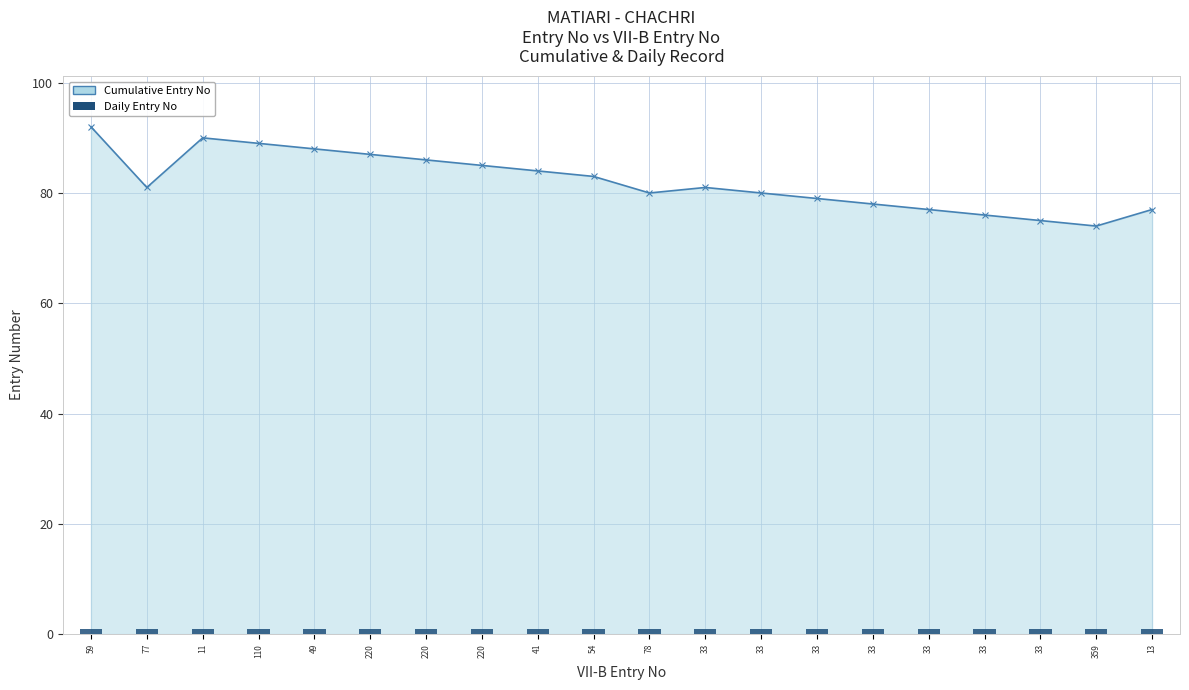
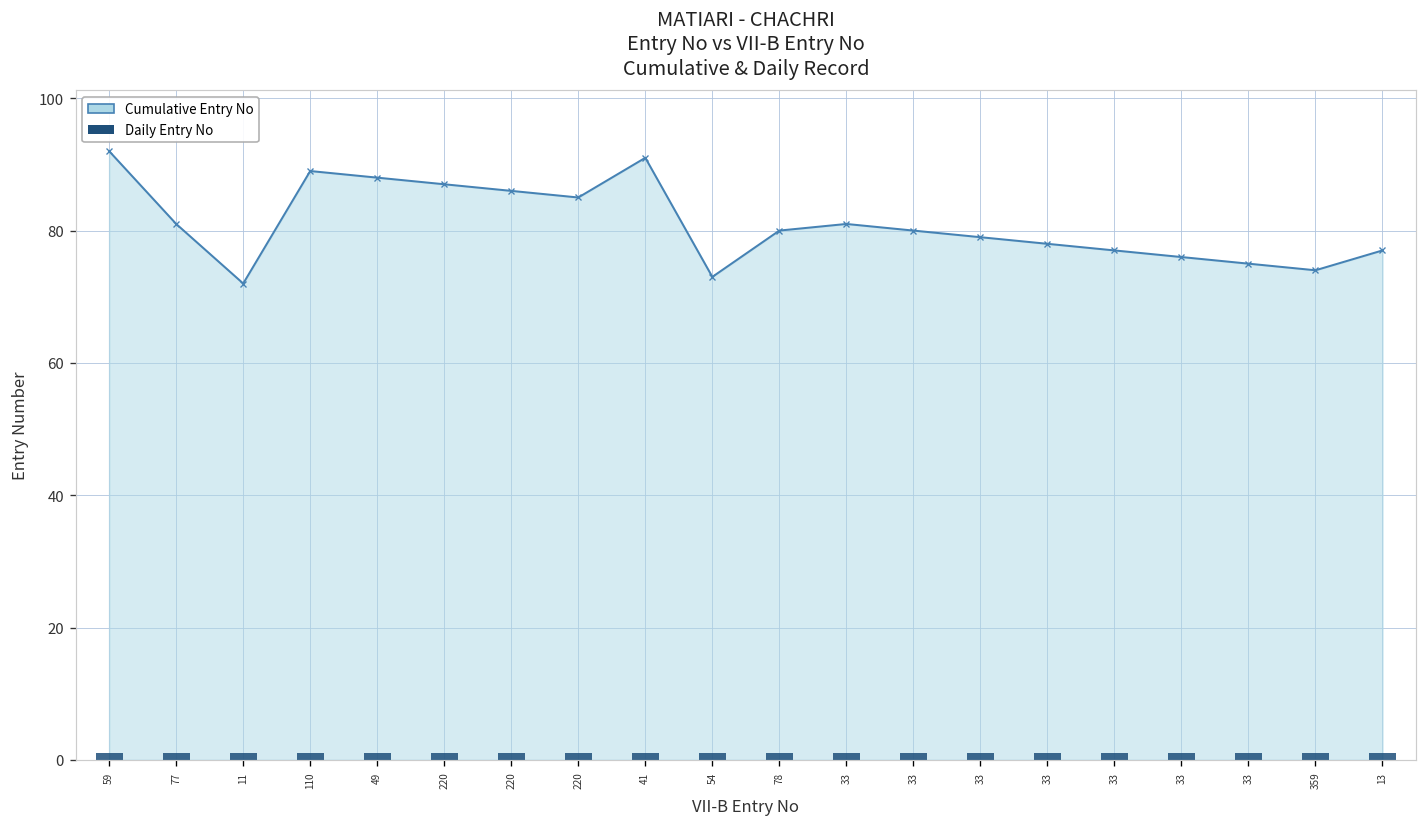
  {
    "Daily Entry No": {
      "59": 1,
      "77": 1,
      "11": 1,
      "110": 1,
      "49": 1,
      "41": 1,
      "54": 1,
      "78": 1,
      "359": 1,
      "13": 1
    },
    "Cumulative Entry No": {
      "59": 92,
      "77": 81,
-     "11": 90,
+     "11": 72,
      "110": 89,
      "49": 88,
-     "41": 84,
-     "54": 83,
+     "41": 91,
+     "54": 73,
      "78": 80,
      "359": 74,
      "13": 77
    }
  }
